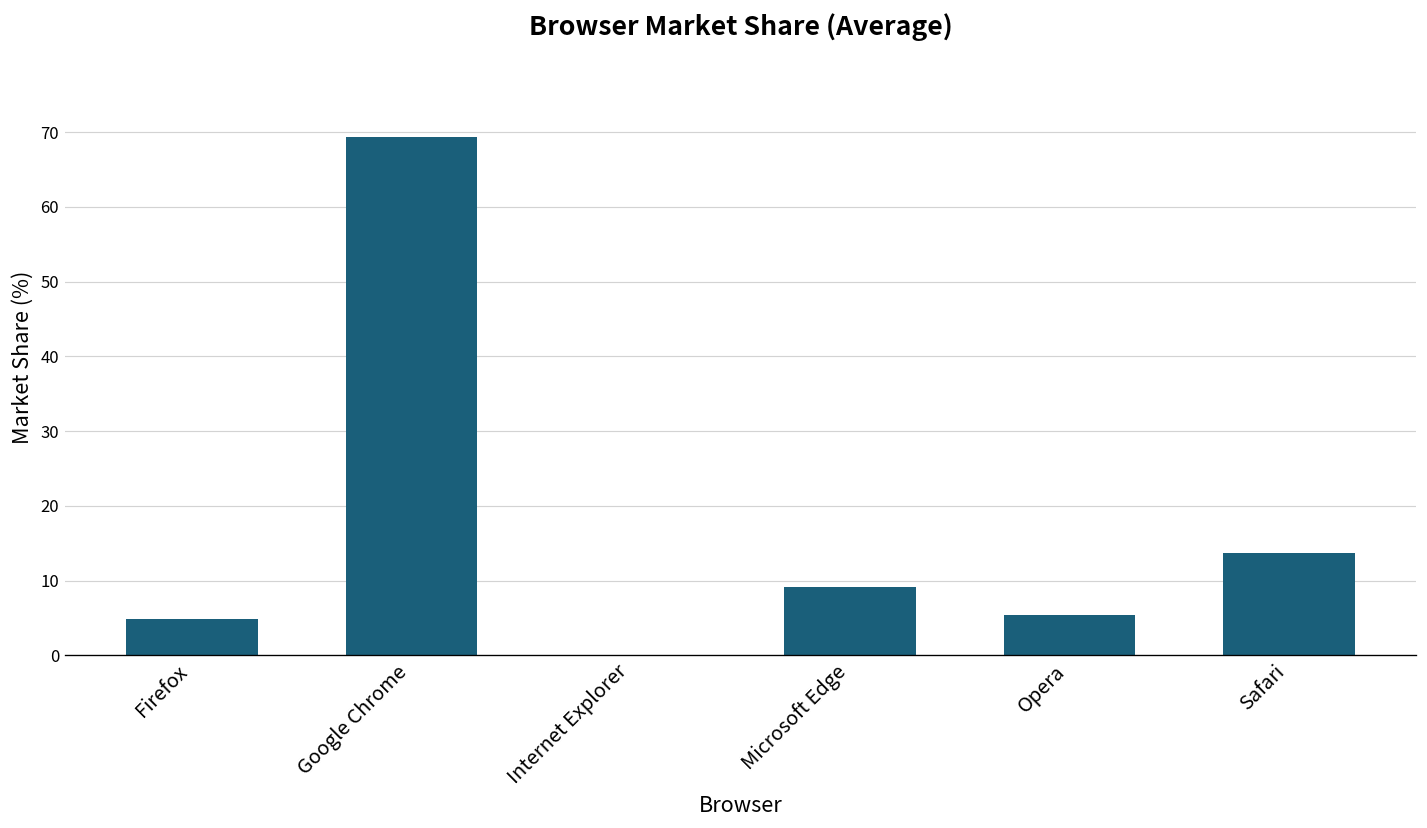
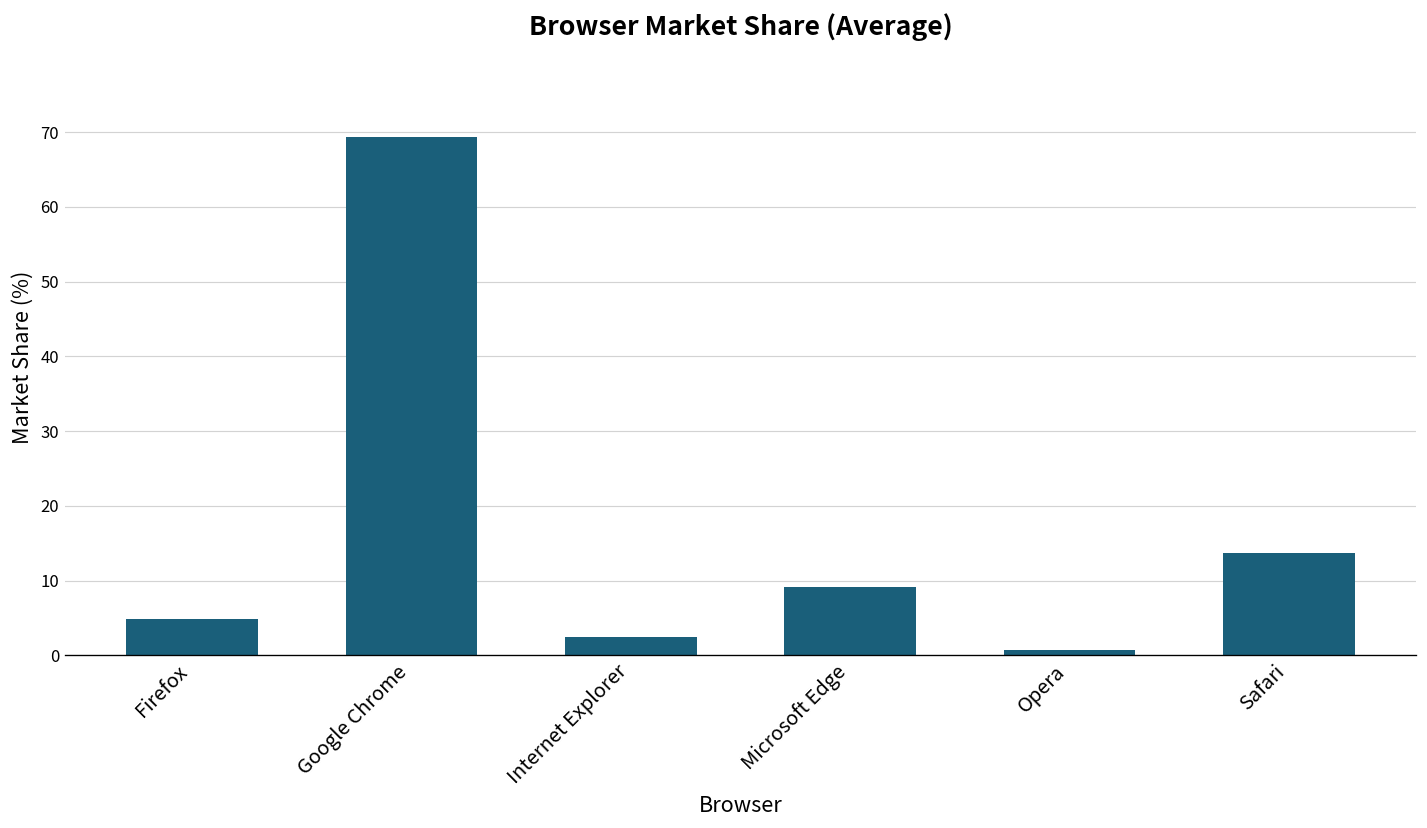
  {
    "Firefox": 5,
    "Google Chrome": 69,
-   "Internet Explorer": 0,
+   "Internet Explorer": 3,
    "Microsoft Edge": 9,
-   "Opera": 5,
+   "Opera": 1,
    "Safari": 14
  }
